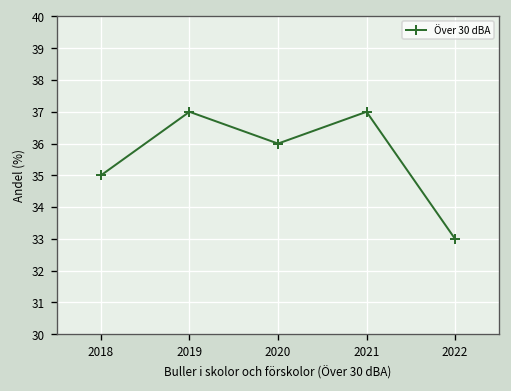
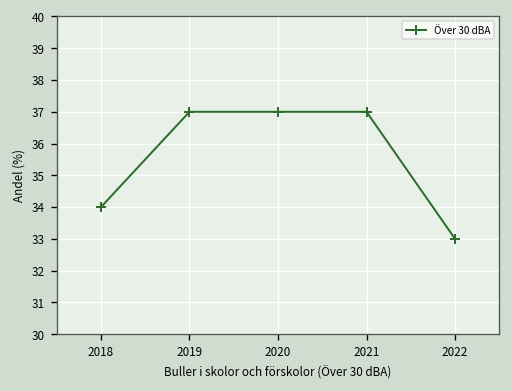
  {
-   "2018": 35,
+   "2018": 34,
    "2019": 37,
-   "2020": 36,
+   "2020": 37,
    "2021": 37,
    "2022": 33
  }
